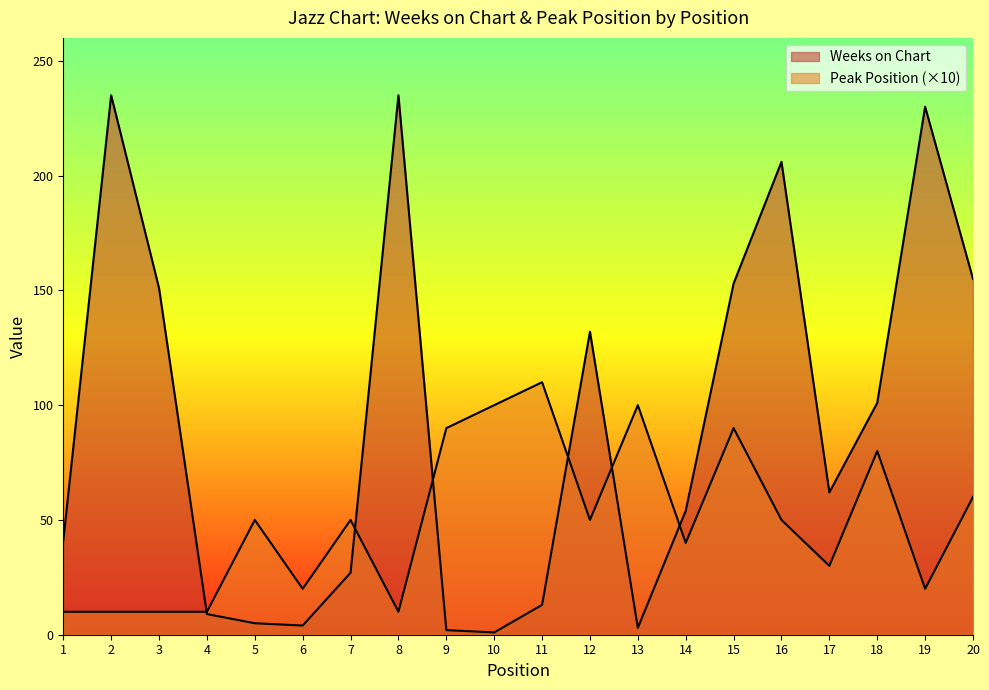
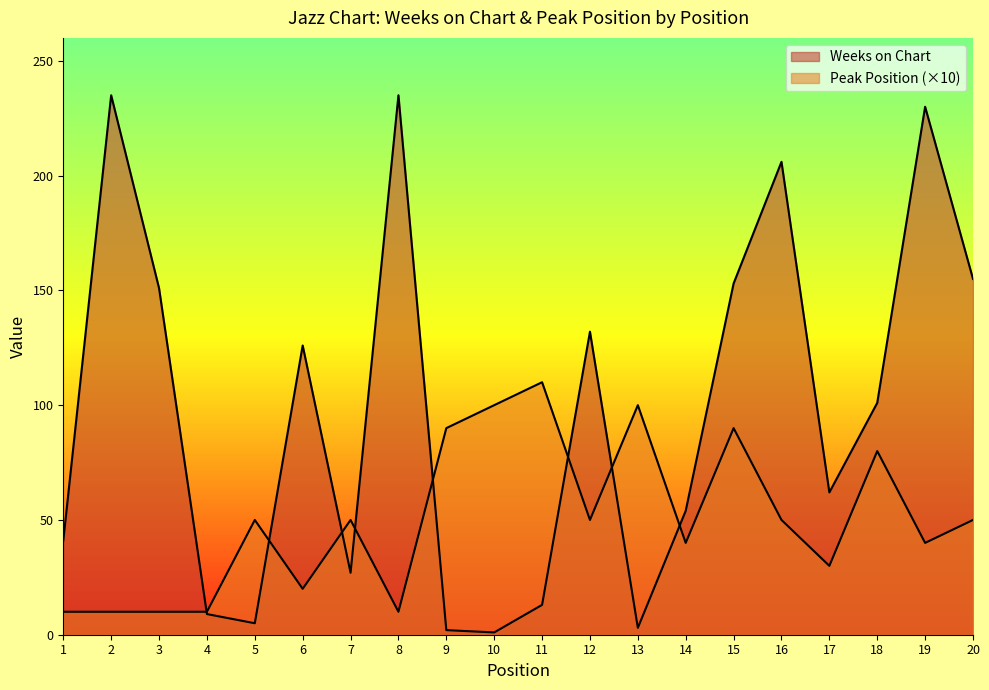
  {
    "Weeks on Chart": {
      "1": 41,
      "2": 235,
      "3": 151,
      "5": 5,
-     "6": 4,
+     "6": 126,
      "7": 27,
      "8": 235,
      "9": 2,
      "10": 1,
      "11": 13,
      "12": 132,
      "13": 3,
      "14": 54,
      "15": 153,
      "16": 206,
      "17": 62,
      "18": 101,
      "19": 230,
      "20": 155
    },
    "Peak Position (×10)": {
      "1": 10,
      "2": 10,
      "3": 10,
      "5": 50,
      "6": 20,
      "7": 50,
      "8": 10,
      "9": 90,
      "10": 100,
      "11": 110,
      "12": 50,
      "13": 100,
      "14": 40,
      "15": 90,
      "16": 50,
      "17": 30,
      "18": 80,
-     "19": 20,
-     "20": 60
+     "19": 40,
+     "20": 50
    }
  }
